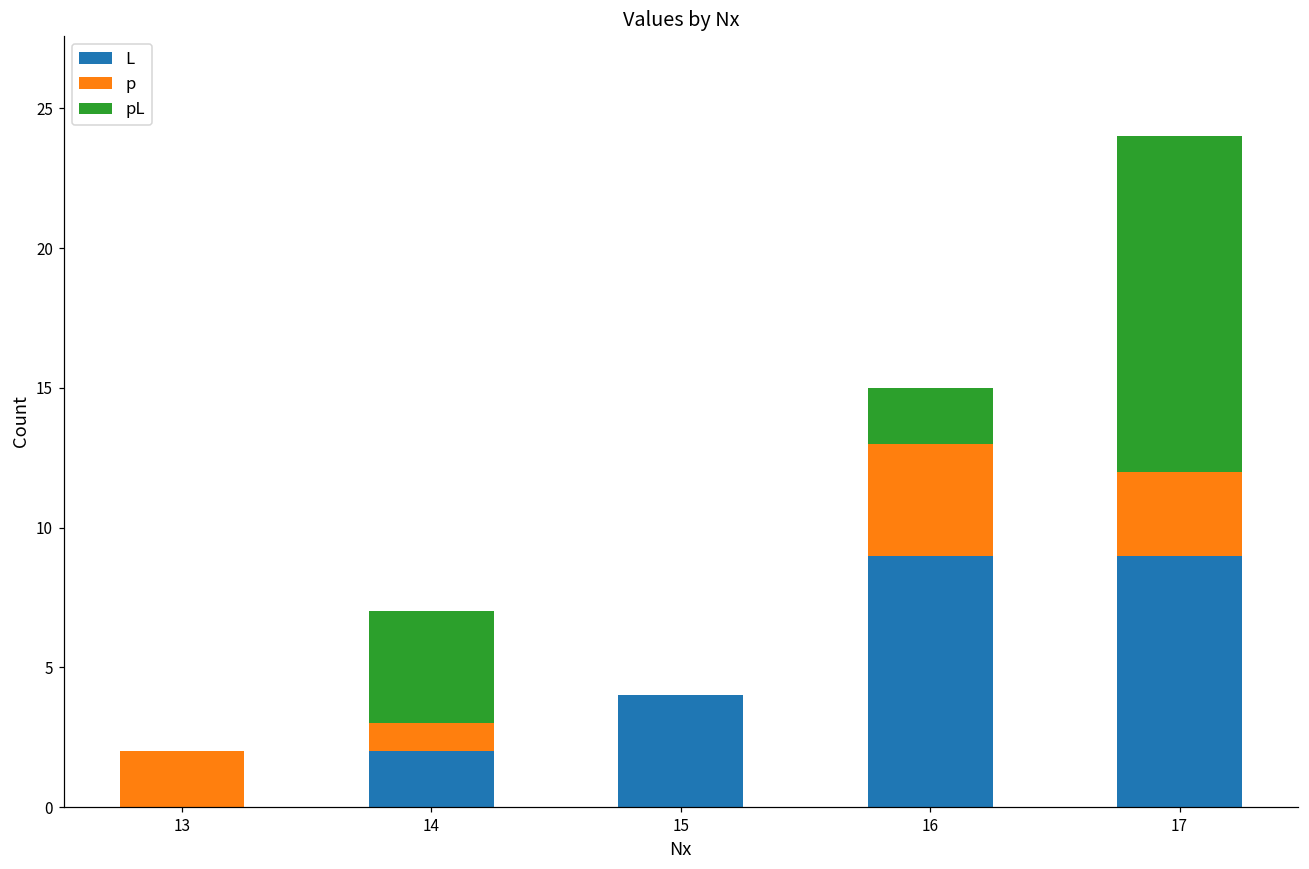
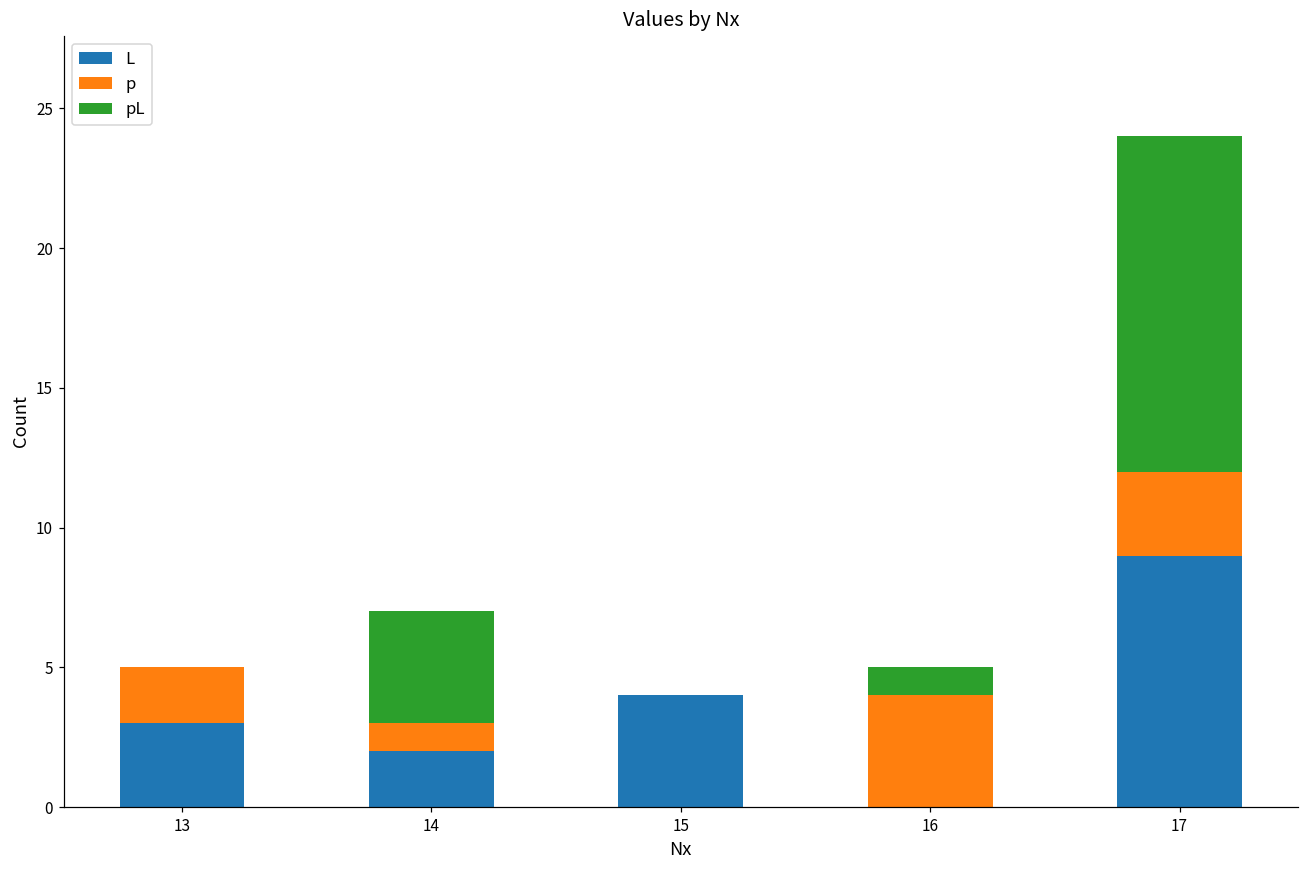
  {
    "L": {
-     "13": 0,
+     "13": 3,
      "14": 2,
      "15": 4,
-     "16": 9,
+     "16": 0,
      "17": 9
    },
    "p": {
      "13": 2,
      "14": 1,
      "15": 0,
      "16": 4,
      "17": 3
    },
    "pL": {
      "13": 0,
      "14": 4,
      "15": 0,
-     "16": 2,
+     "16": 1,
      "17": 12
    }
  }
